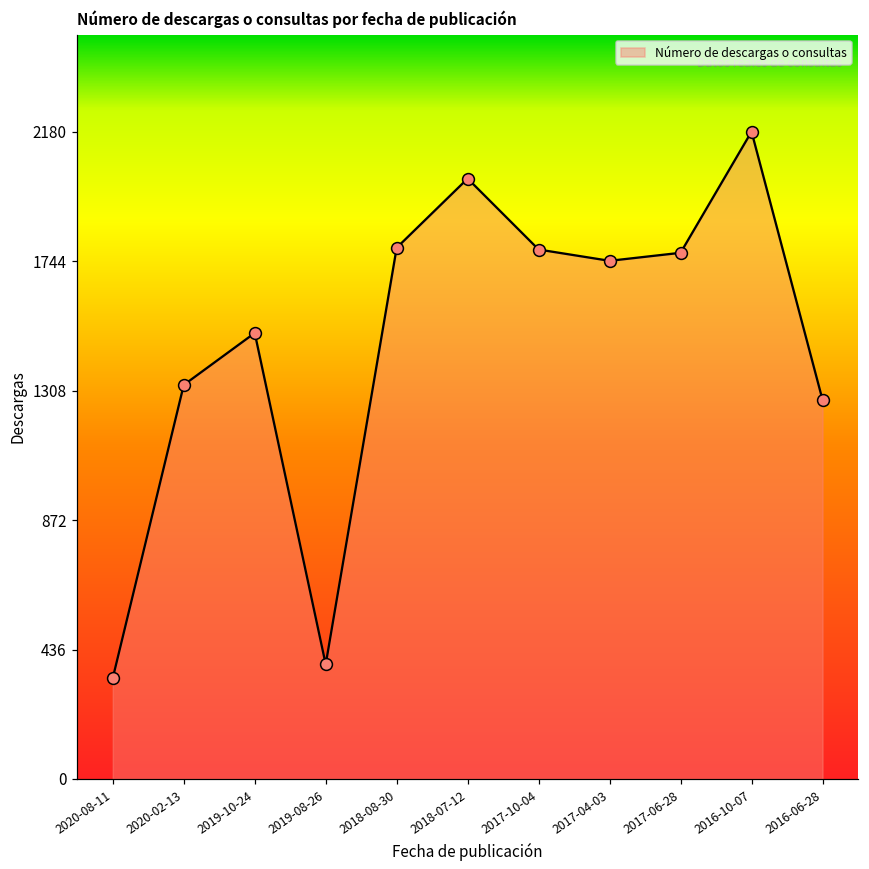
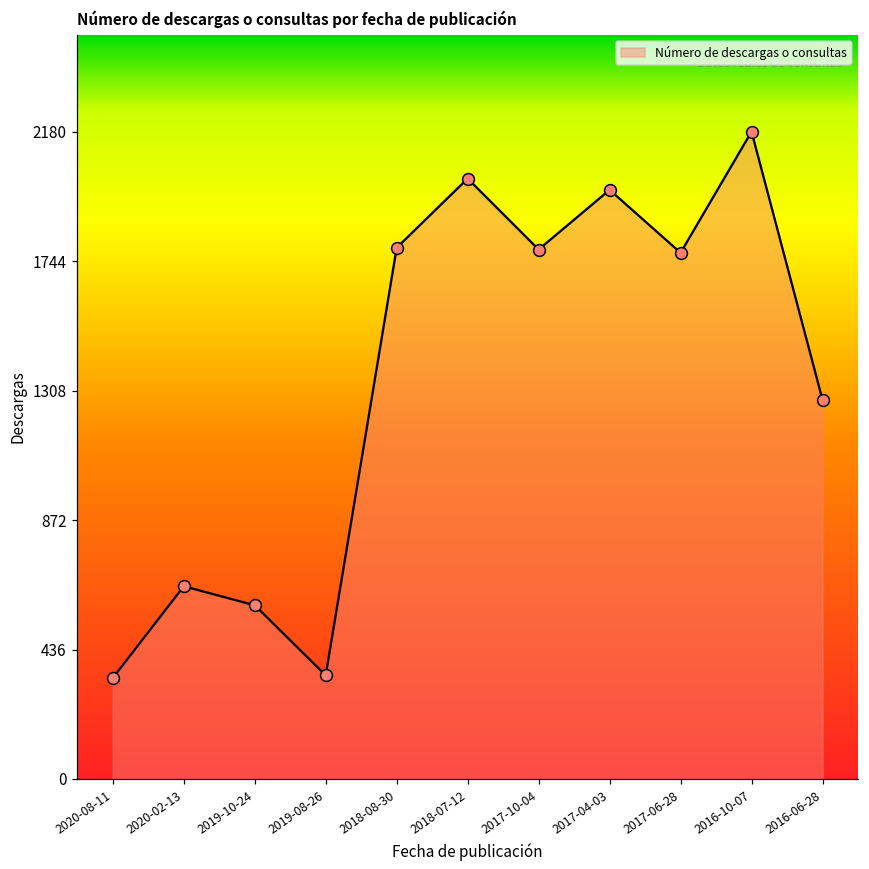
  {
    "2020-08-11": 340,
-   "2020-02-13": 1330,
-   "2019-10-24": 1500,
-   "2019-08-26": 390,
+   "2020-02-13": 650,
+   "2019-10-24": 590,
+   "2019-08-26": 350,
    "2018-08-30": 1790,
    "2018-07-12": 2020,
    "2017-10-04": 1780,
-   "2017-04-03": 1750,
+   "2017-04-03": 1980,
    "2017-06-28": 1770,
    "2016-10-07": 2180,
    "2016-06-28": 1280
  }
